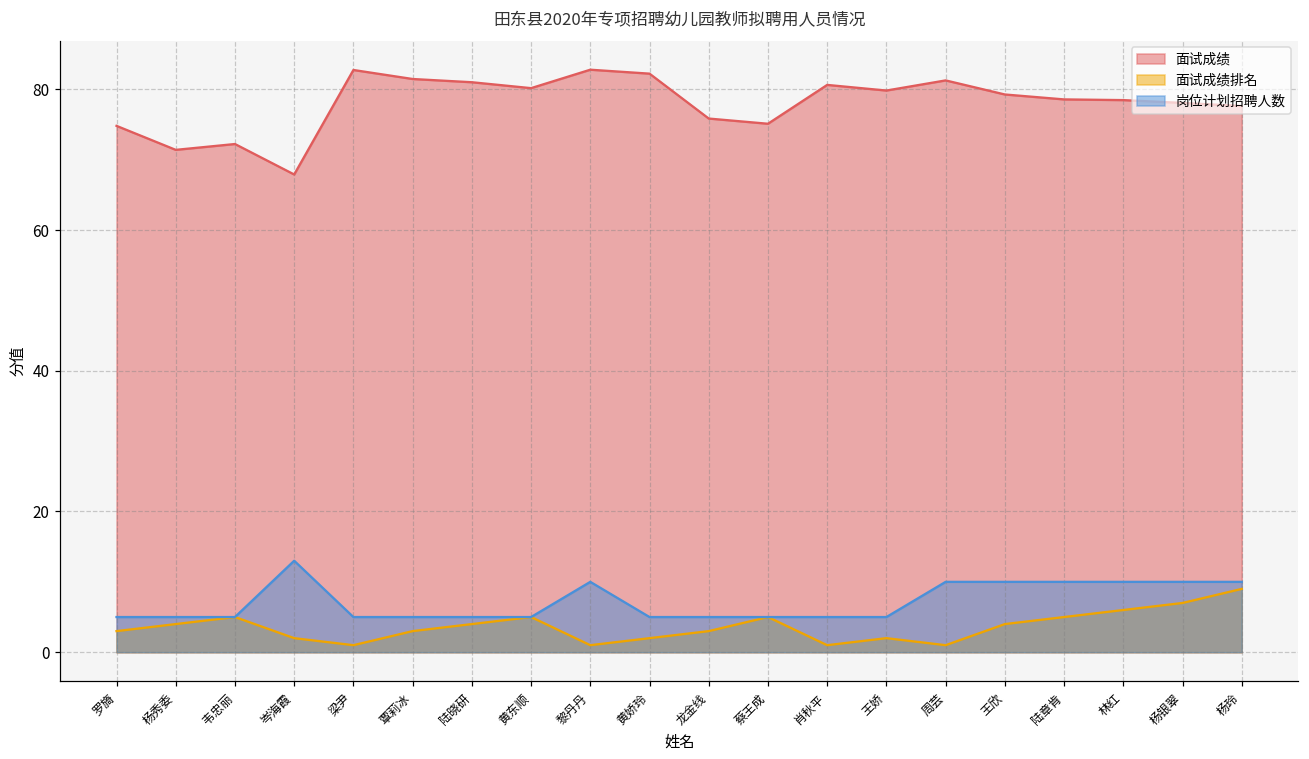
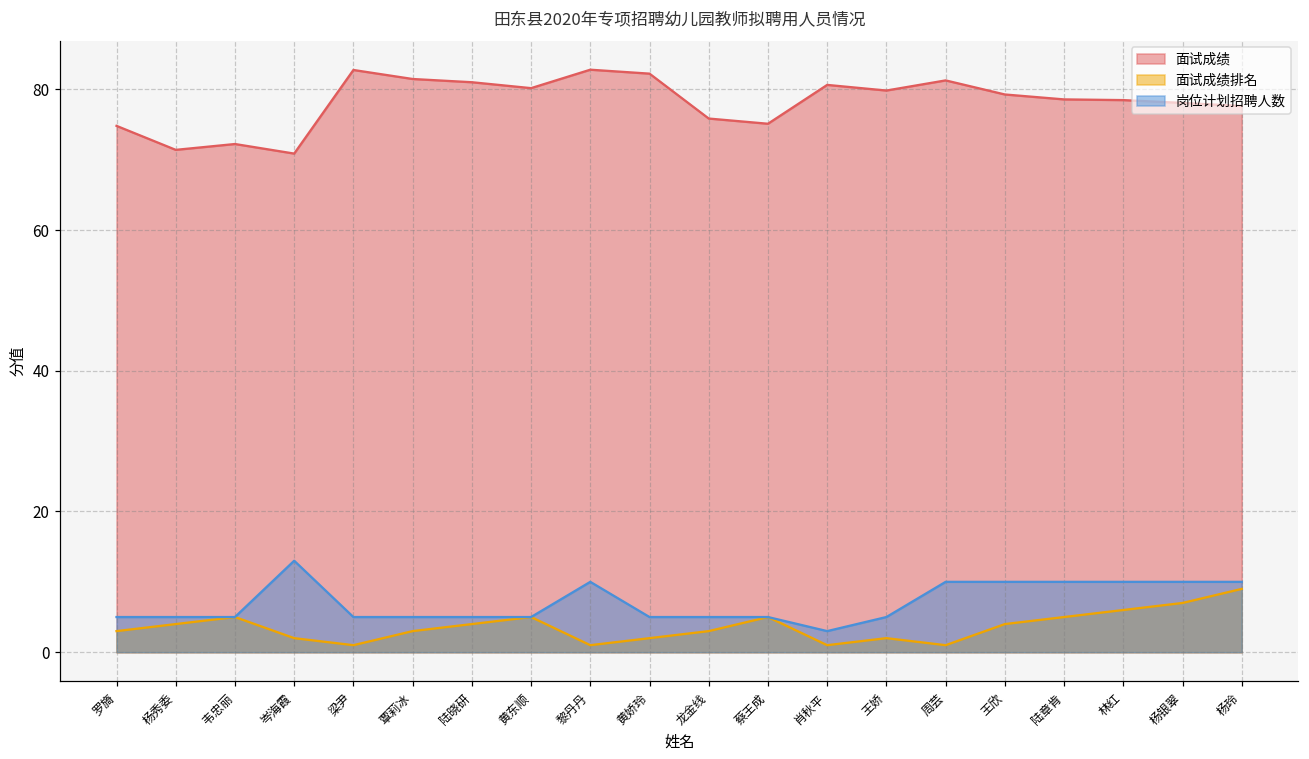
  {
    "面试成绩": {
      "罗旖": 75,
      "杨秀委": 71,
      "韦忠丽": 72,
-     "岑海霞": 68,
+     "岑海霞": 71,
      "梁尹": 83,
      "覃莉冰": 81,
      "陆晓研": 81,
      "黄东顺": 80,
      "黎丹丹": 83,
      "黄娇玲": 82,
      "龙金线": 76,
      "蔡王成": 75,
      "肖秋平": 81,
      "王娇": 80,
      "周芸": 81,
      "王欣": 79,
      "陆章肯": 79,
      "林红": 78
    },
    "面试成绩排名": {
      "罗旖": 3,
      "杨秀委": 4,
      "岑海霞": 2,
      "梁尹": 1,
      "覃莉冰": 3,
      "陆晓研": 4,
      "黎丹丹": 1,
      "黄娇玲": 2,
      "龙金线": 3,
      "肖秋平": 1,
      "王娇": 2,
      "周芸": 1,
      "王欣": 4,
      "陆章肯": 5,
      "林红": 6,
      "杨银翠": 7,
      "杨玲": 9
    },
    "岗位计划招聘人数": {
      "罗旖": 5,
      "杨秀委": 5,
      "岑海霞": 13,
      "梁尹": 5,
      "覃莉冰": 5,
      "陆晓研": 5,
      "黎丹丹": 10,
      "黄娇玲": 5,
      "龙金线": 5,
-     "肖秋平": 5,
+     "肖秋平": 3,
      "王娇": 5,
      "周芸": 10,
      "王欣": 10,
      "陆章肯": 10,
      "林红": 10,
      "杨银翠": 10,
      "杨玲": 10
    }
  }
